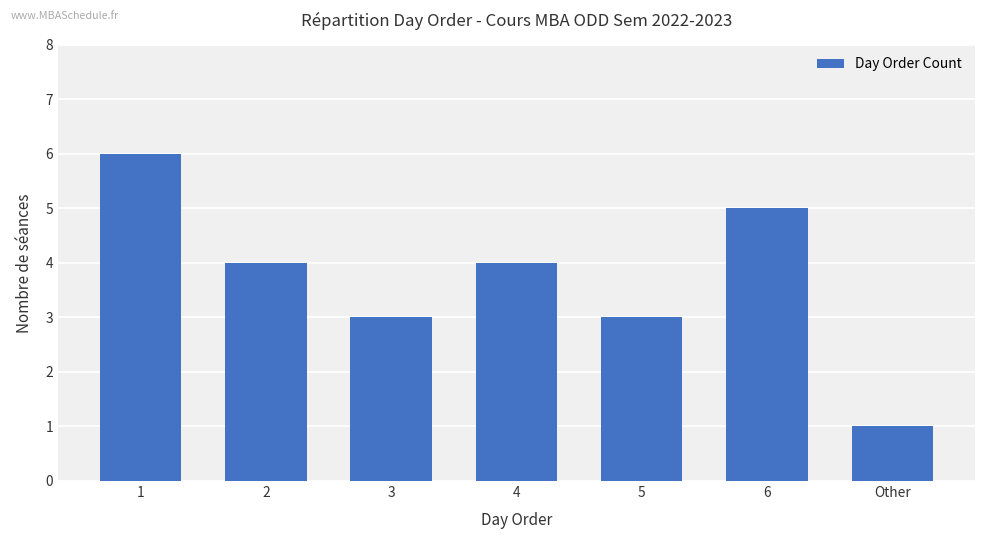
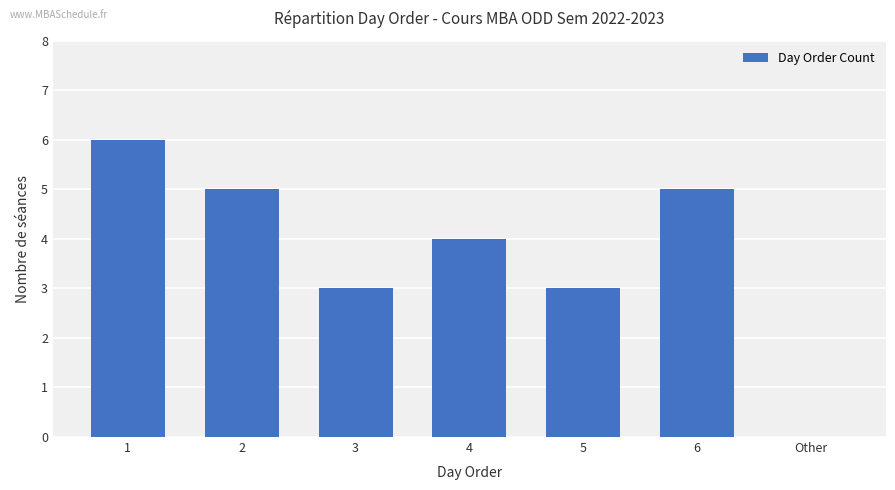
  {
    "1": 6,
-   "2": 4,
+   "2": 5,
    "3": 3,
    "4": 4,
    "5": 3,
    "6": 5,
-   "Other": 1
+   "Other": 0
  }
